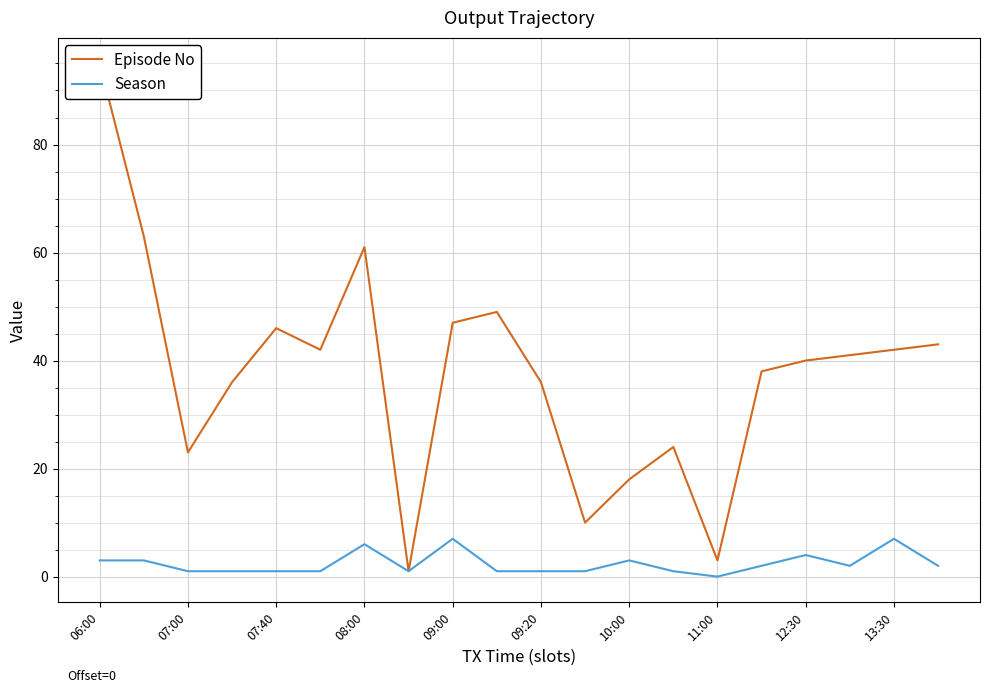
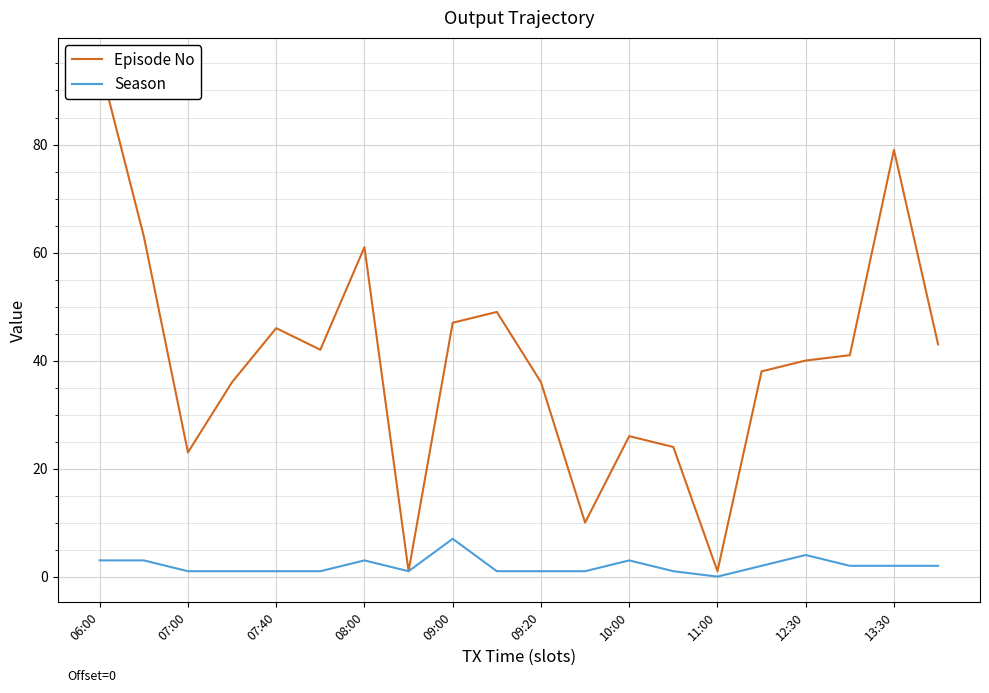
  {
    "Episode No": {
      "07:00": 23,
      "07:40": 46,
      "08:00": 61,
      "09:00": 47,
      "09:20": 36,
-     "10:00": 18,
-     "11:00": 3,
+     "10:00": 26,
+     "11:00": 1,
      "12:30": 40,
-     "13:30": 42
+     "13:30": 79
    },
    "Season": {
      "06:00": 3,
      "07:00": 1,
      "07:40": 1,
-     "08:00": 6,
+     "08:00": 3,
      "09:00": 7,
      "09:20": 1,
      "10:00": 3,
      "11:00": 0,
      "12:30": 4,
-     "13:30": 7
+     "13:30": 2
    }
  }
